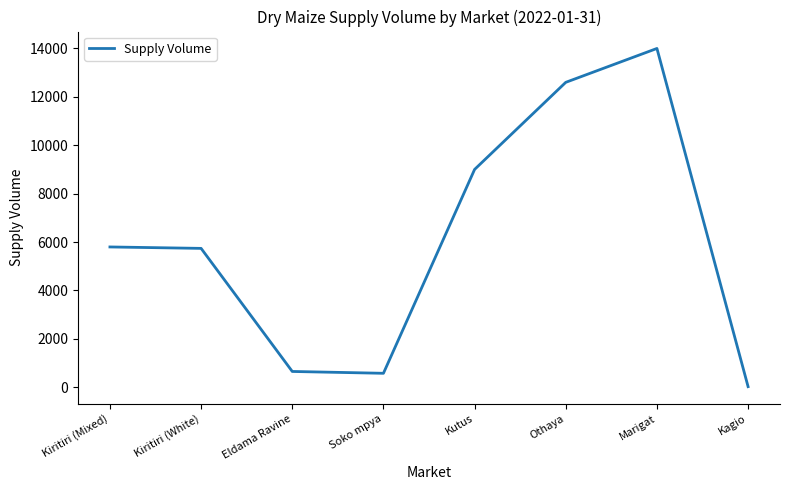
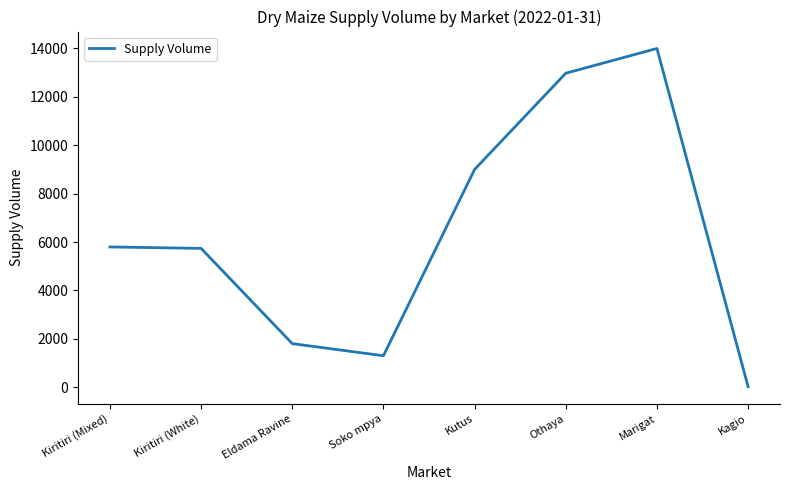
  {
    "Kiritiri (Mixed)": 5800,
    "Kiritiri (White)": 5700,
-   "Eldama Ravine": 700,
-   "Soko mpya": 600,
+   "Eldama Ravine": 1800,
+   "Soko mpya": 1300,
    "Kutus": 9000,
-   "Othaya": 12600,
+   "Othaya": 13000,
    "Marigat": 14000,
    "Kagio": 0
  }
